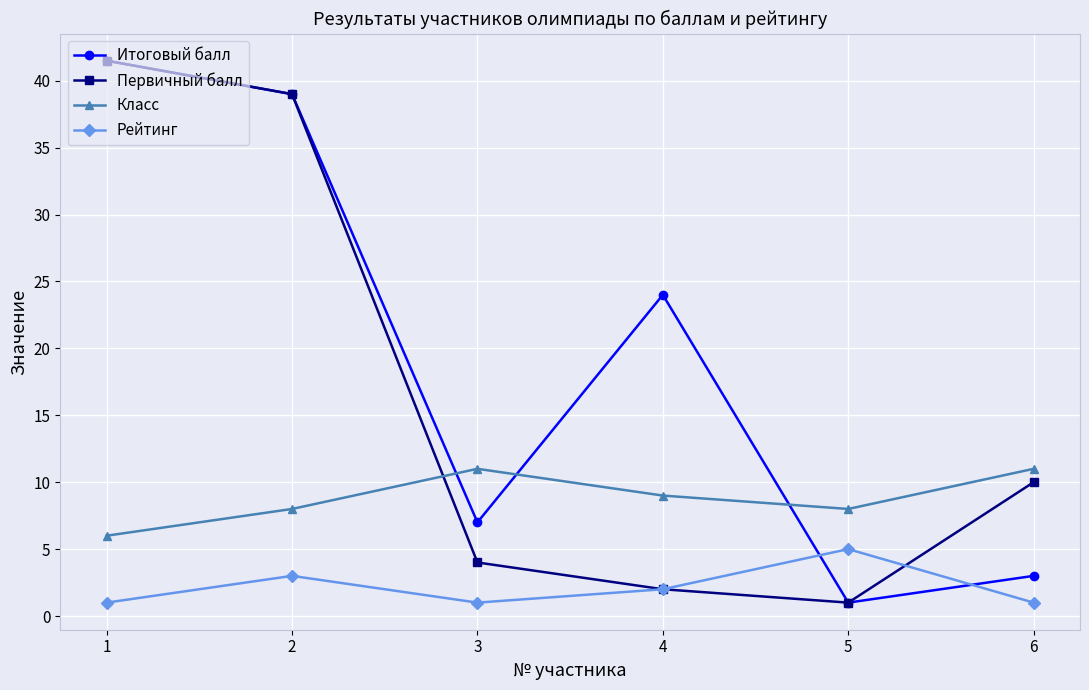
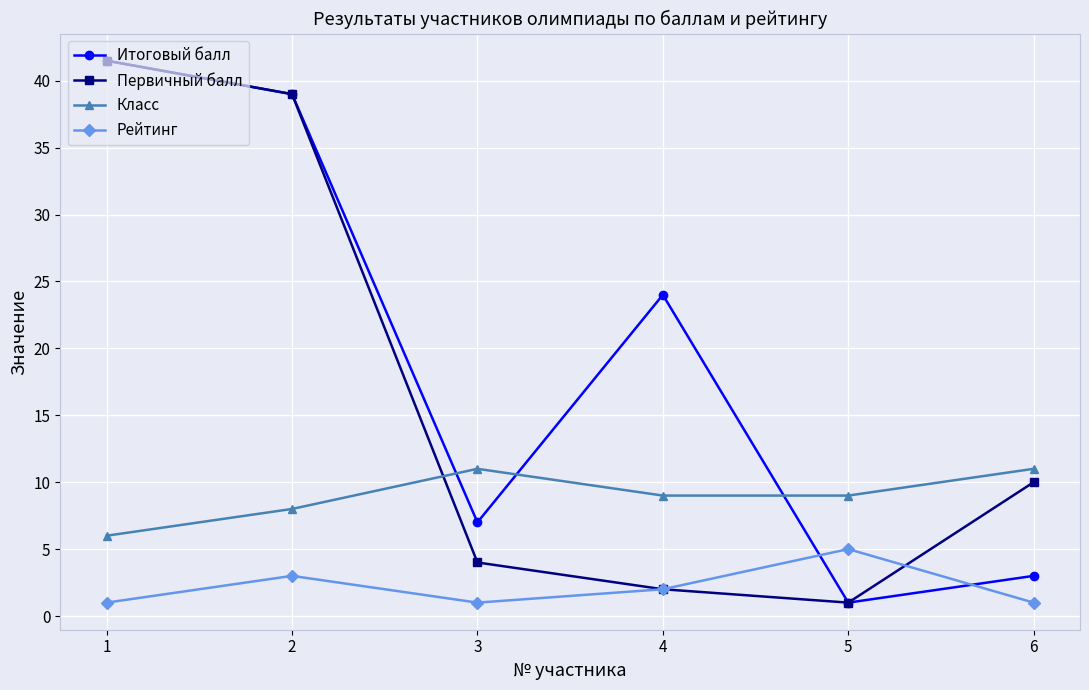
  {
    "Итоговый балл": {
      "3": 7,
      "4": 24,
      "6": 3
    },
    "Первичный балл": {
      "3": 4,
      "6": 10
    },
    "Класс": {
      "1": 6,
      "2": 8,
      "3": 11,
      "4": 9,
-     "5": 8,
+     "5": 9,
      "6": 11
    },
    "Рейтинг": {
      "1": 1,
      "2": 3,
      "3": 1,
      "5": 5,
      "6": 1
    }
  }
